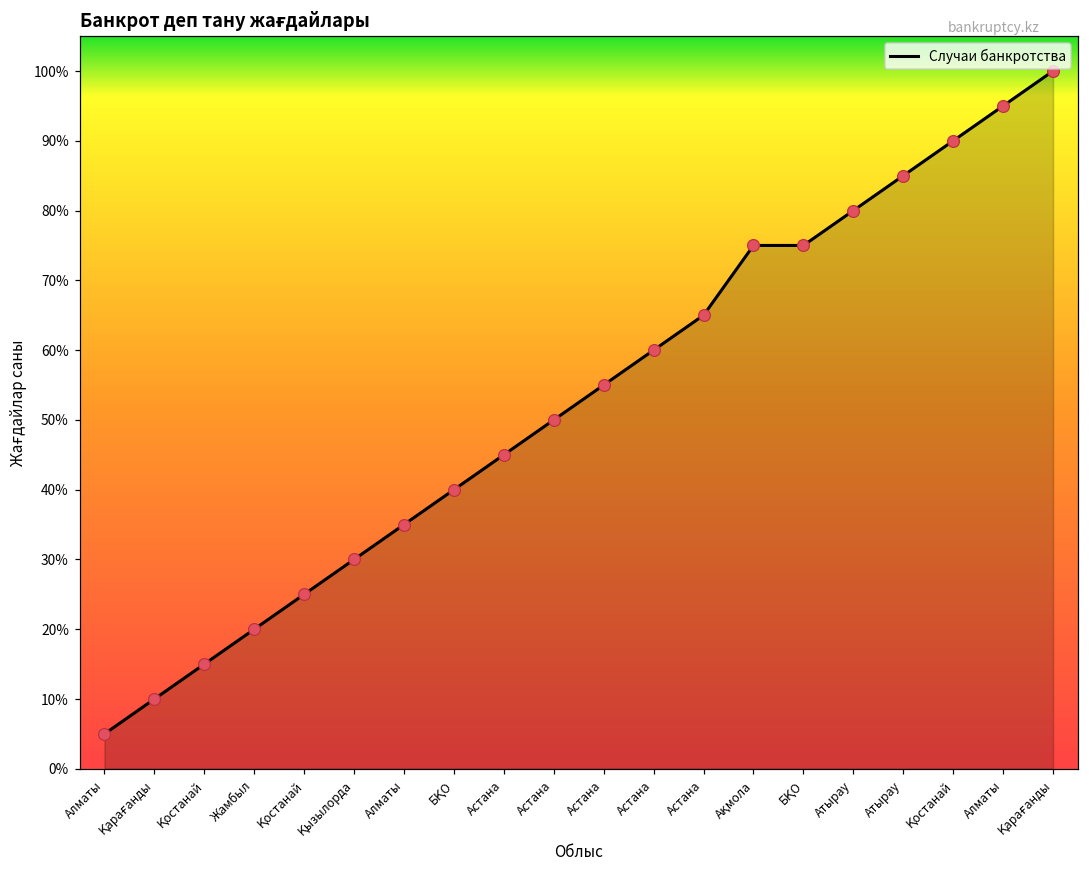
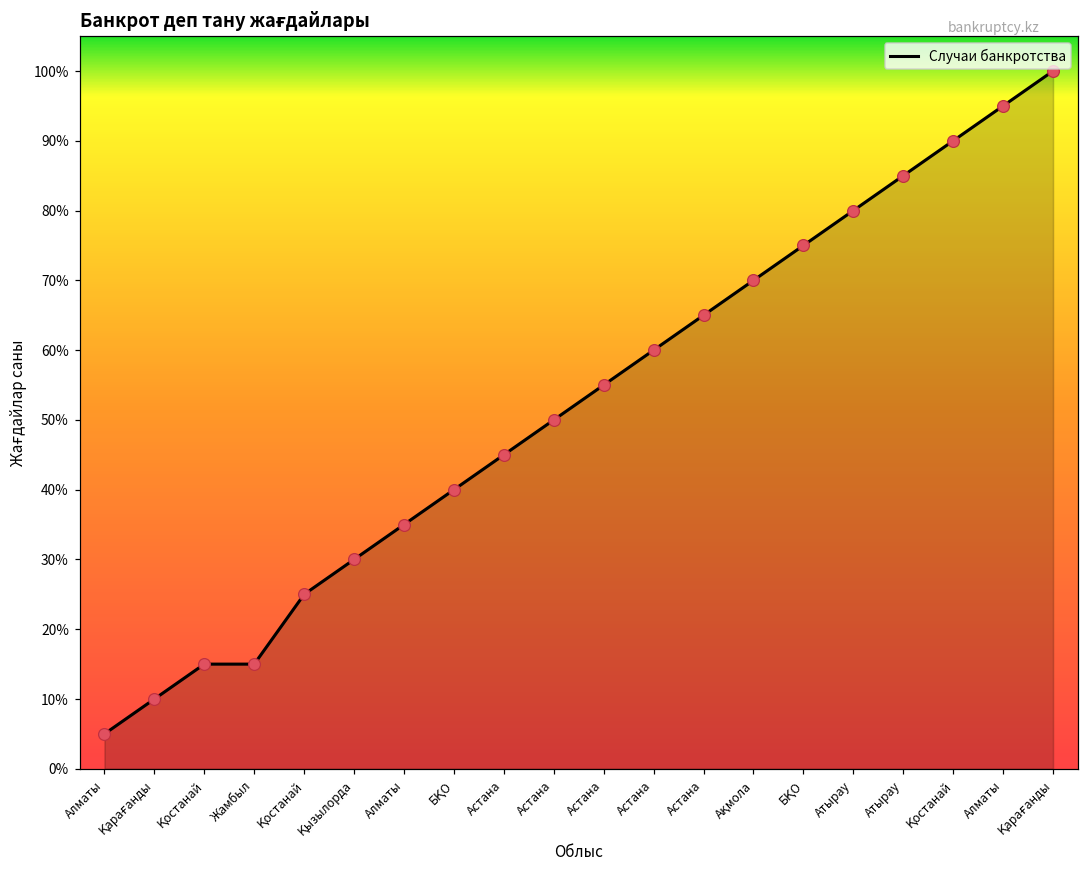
  {
-   "Жамбыл": "20%",
+   "Жамбыл": "15%",
    "Қызылорда": "30%",
-   "Ақмола": "75%"
+   "Ақмола": "70%"
  }
